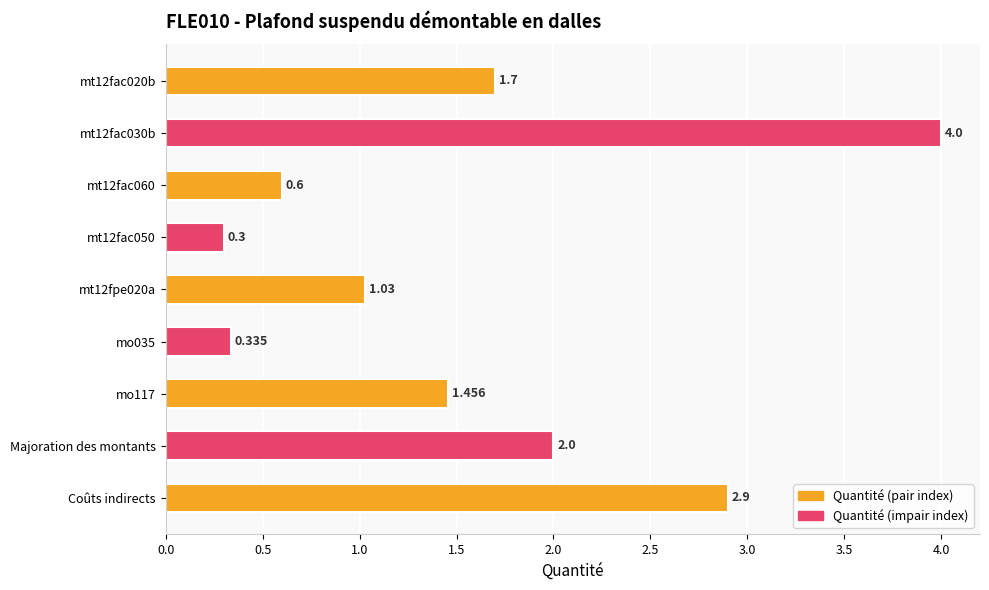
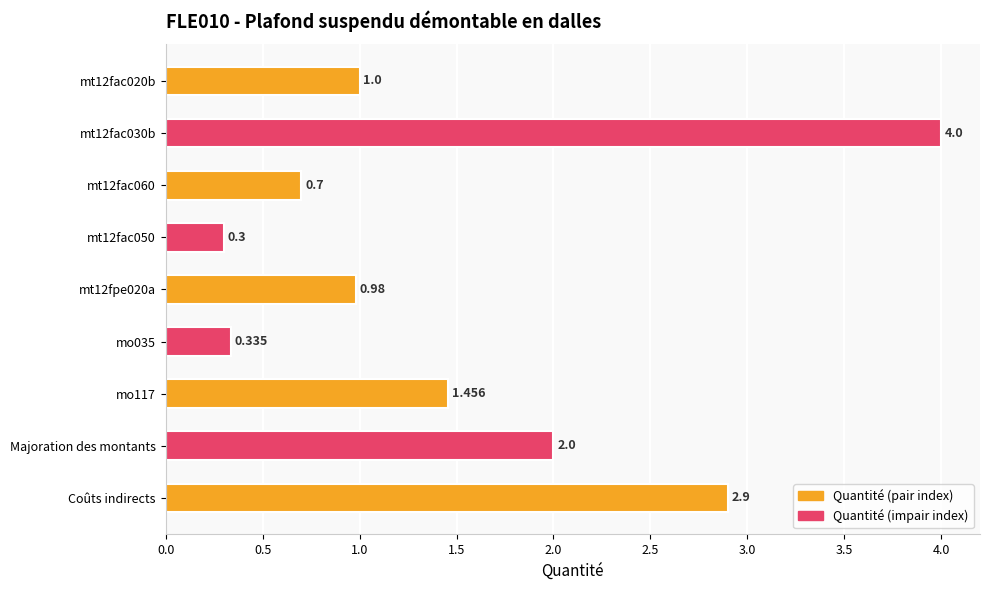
  {
-   "mt12fac020b": 1.7,
+   "mt12fac020b": 1.0,
    "mt12fac030b": 4.0,
-   "mt12fac060": 0.6,
+   "mt12fac060": 0.7,
    "mt12fac050": 0.3,
-   "mt12fpe020a": 1.03,
+   "mt12fpe020a": 0.98,
    "mo035": 0.335,
    "mo117": 1.456,
    "Majoration des montants": 2.0,
    "Coûts indirects": 2.9
  }
